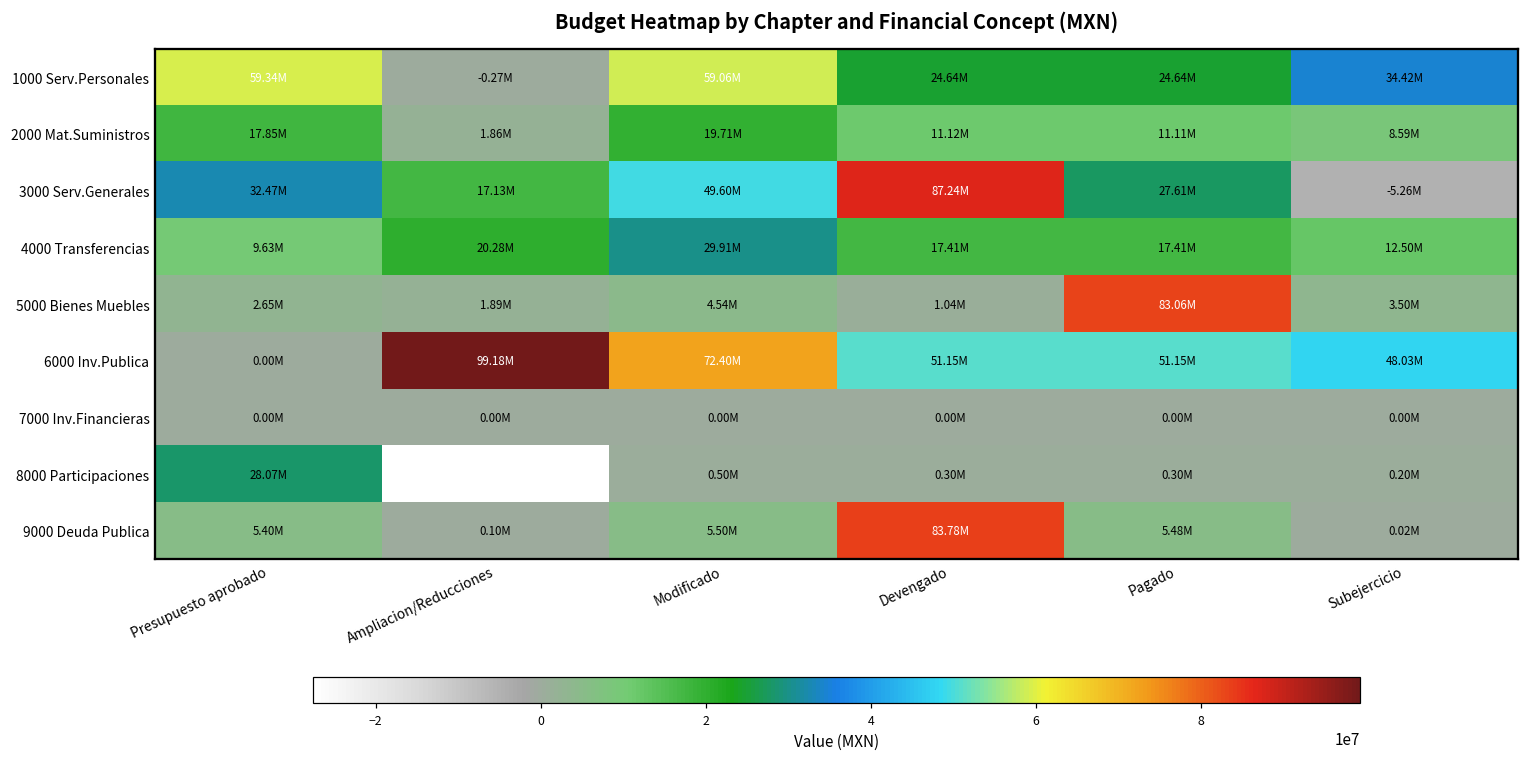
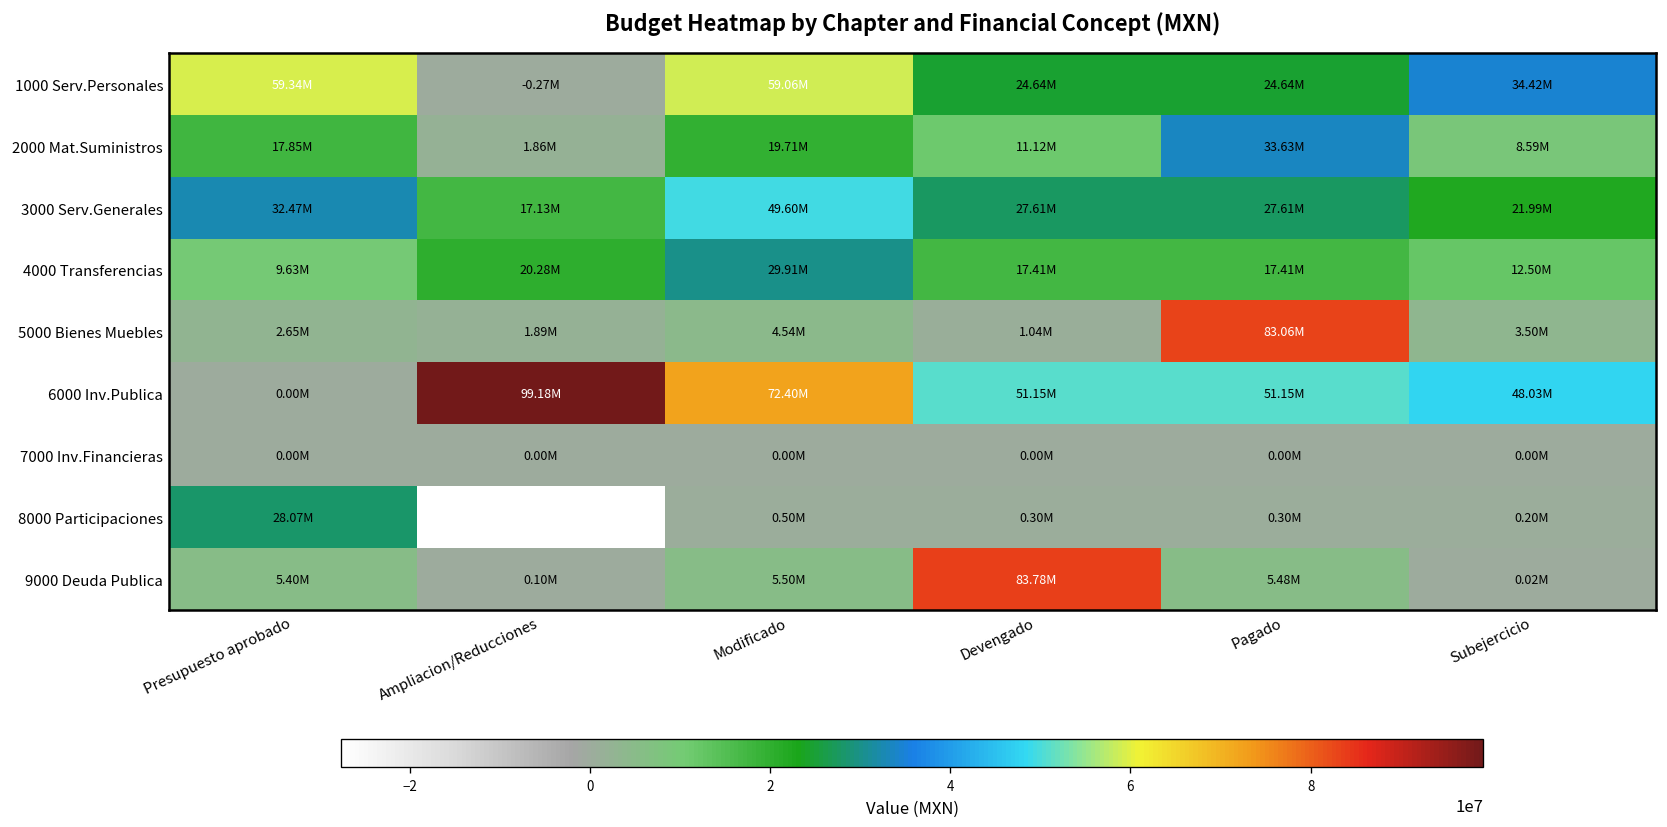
  {
    "1000 Serv.Personales": {
      "Presupuesto aprobado": "59.34M",
      "Ampliacion/Reducciones": "-0.27M",
      "Modificado": "59.06M",
      "Devengado": "24.64M",
      "Pagado": "24.64M",
      "Subejercicio": "34.42M"
    },
    "2000 Mat.Suministros": {
      "Presupuesto aprobado": "17.85M",
      "Ampliacion/Reducciones": "1.86M",
      "Modificado": "19.71M",
      "Devengado": "11.12M",
-     "Pagado": "11.11M",
+     "Pagado": "33.63M",
      "Subejercicio": "8.59M"
    },
    "3000 Serv.Generales": {
      "Presupuesto aprobado": "32.47M",
      "Ampliacion/Reducciones": "17.13M",
      "Modificado": "49.60M",
-     "Devengado": "87.24M",
+     "Devengado": "27.61M",
      "Pagado": "27.61M",
-     "Subejercicio": "-5.26M"
+     "Subejercicio": "21.99M"
    },
    "4000 Transferencias": {
      "Presupuesto aprobado": "9.63M",
      "Ampliacion/Reducciones": "20.28M",
      "Modificado": "29.91M",
      "Devengado": "17.41M",
      "Pagado": "17.41M",
      "Subejercicio": "12.50M"
    },
    "5000 Bienes Muebles": {
      "Presupuesto aprobado": "2.65M",
      "Ampliacion/Reducciones": "1.89M",
      "Modificado": "4.54M",
      "Devengado": "1.04M",
      "Pagado": "83.06M",
      "Subejercicio": "3.50M"
    },
    "6000 Inv.Publica": {
      "Presupuesto aprobado": "0.00M",
      "Ampliacion/Reducciones": "99.18M",
      "Modificado": "72.40M",
      "Devengado": "51.15M",
      "Pagado": "51.15M",
      "Subejercicio": "48.03M"
    },
    "7000 Inv.Financieras": {
      "Presupuesto aprobado": "0.00M",
      "Ampliacion/Reducciones": "0.00M",
      "Modificado": "0.00M",
      "Devengado": "0.00M",
      "Pagado": "0.00M",
      "Subejercicio": "0.00M"
    },
    "8000 Participaciones": {
      "Presupuesto aprobado": "28.07M",
      "Modificado": "0.50M",
      "Devengado": "0.30M",
      "Pagado": "0.30M",
      "Subejercicio": "0.20M"
    },
    "9000 Deuda Publica": {
      "Presupuesto aprobado": "5.40M",
      "Ampliacion/Reducciones": "0.10M",
      "Modificado": "5.50M",
      "Devengado": "83.78M",
      "Pagado": "5.48M",
      "Subejercicio": "0.02M"
    }
  }
